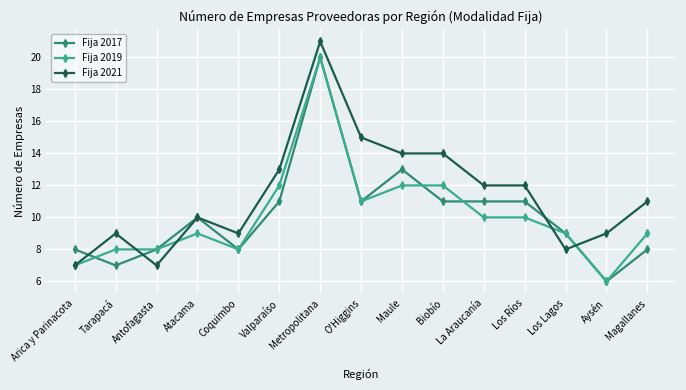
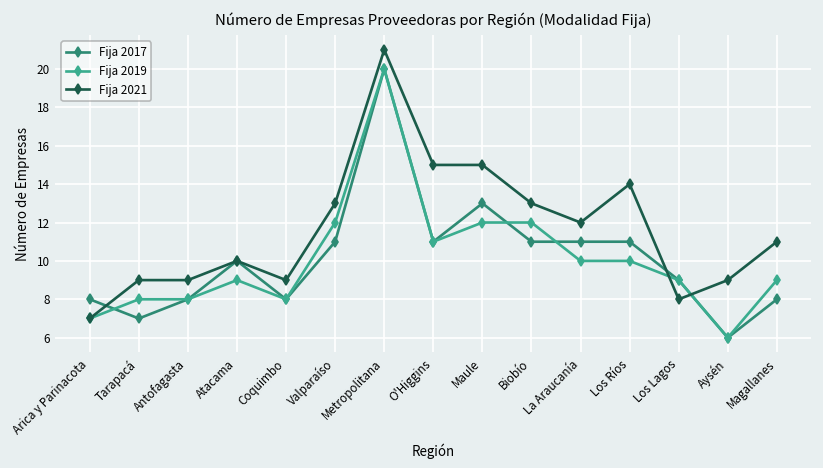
  {
    "Fija 2021": {
      "Tarapacá": 9,
-     "Antofagasta": 7,
+     "Antofagasta": 9,
      "Coquimbo": 9,
      "Valparaíso": 13,
      "Metropolitana": 21,
      "O'Higgins": 15,
-     "Maule": 14,
-     "Biobío": 14,
+     "Maule": 15,
+     "Biobío": 13,
      "La Araucanía": 12,
-     "Los Ríos": 12,
+     "Los Ríos": 14,
      "Los Lagos": 8,
      "Aysén": 9,
      "Magallanes": 11
    }
  }
